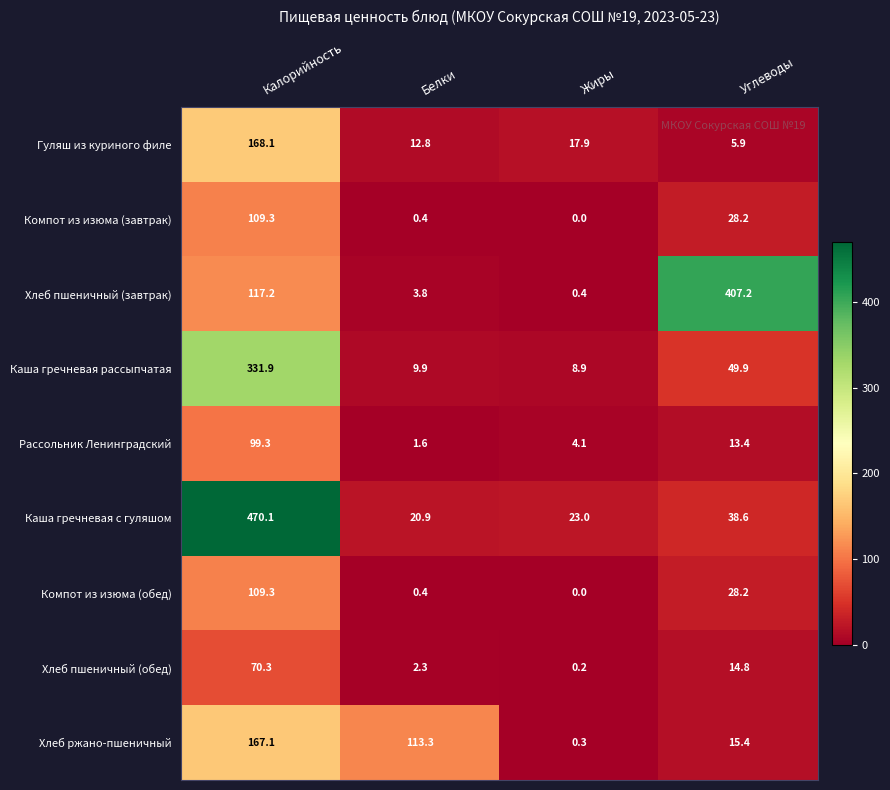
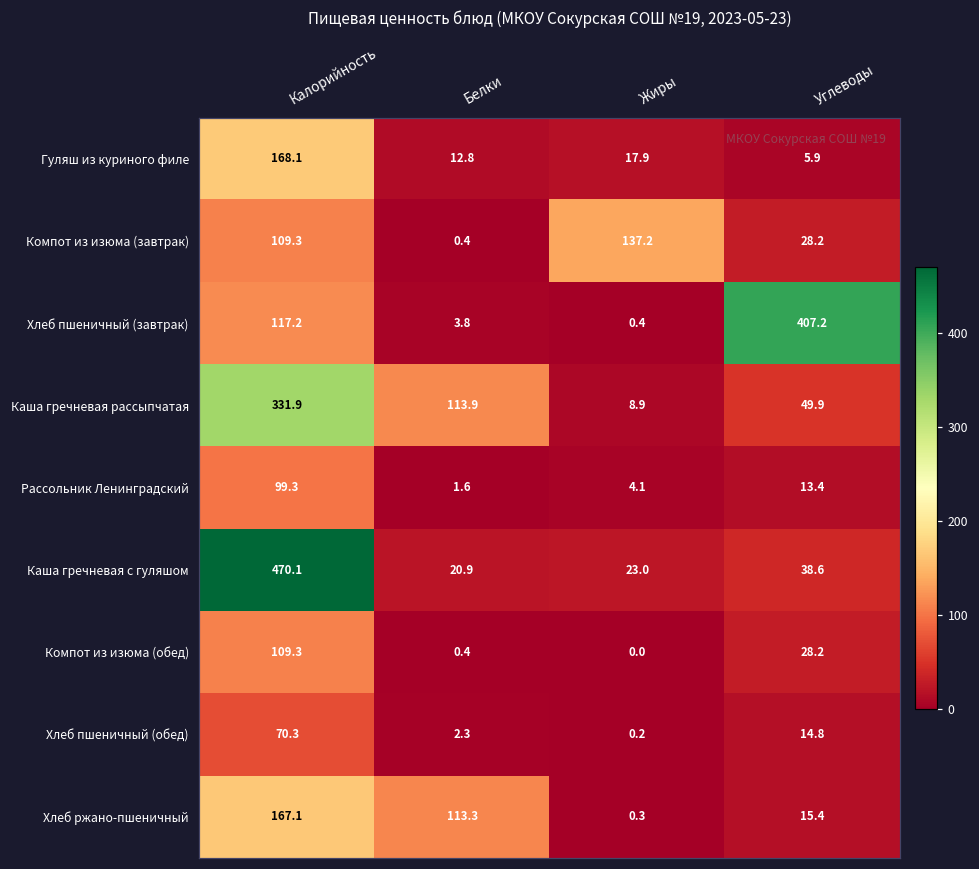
  {
    "Гуляш из куриного филе": {
      "Калорийность": 168.1,
      "Белки": 12.8,
      "Жиры": 17.9
    },
    "Компот из изюма (завтрак)": {
      "Калорийность": 109.3,
      "Белки": 0.4,
-     "Жиры": 0.0,
+     "Жиры": 137.2,
      "Углеводы": 28.2
    },
    "Хлеб пшеничный (завтрак)": {
      "Калорийность": 117.2,
      "Белки": 3.8,
      "Жиры": 0.4,
      "Углеводы": 407.2
    },
    "Каша гречневая рассыпчатая": {
      "Калорийность": 331.9,
-     "Белки": 9.9,
+     "Белки": 113.9,
      "Жиры": 8.9,
      "Углеводы": 49.9
    },
    "Рассольник Ленинградский": {
      "Калорийность": 99.3,
      "Белки": 1.6,
      "Жиры": 4.1,
      "Углеводы": 13.4
    },
    "Каша гречневая с гуляшом": {
      "Калорийность": 470.1,
      "Белки": 20.9,
      "Жиры": 23.0,
      "Углеводы": 38.6
    },
    "Компот из изюма (обед)": {
      "Калорийность": 109.3,
      "Белки": 0.4,
      "Жиры": 0.0,
      "Углеводы": 28.2
    },
    "Хлеб пшеничный (обед)": {
      "Калорийность": 70.3,
      "Белки": 2.3,
      "Жиры": 0.2,
      "Углеводы": 14.8
    },
    "Хлеб ржано-пшеничный": {
      "Калорийность": 167.1,
      "Белки": 113.3,
      "Жиры": 0.3,
      "Углеводы": 15.4
    }
  }
